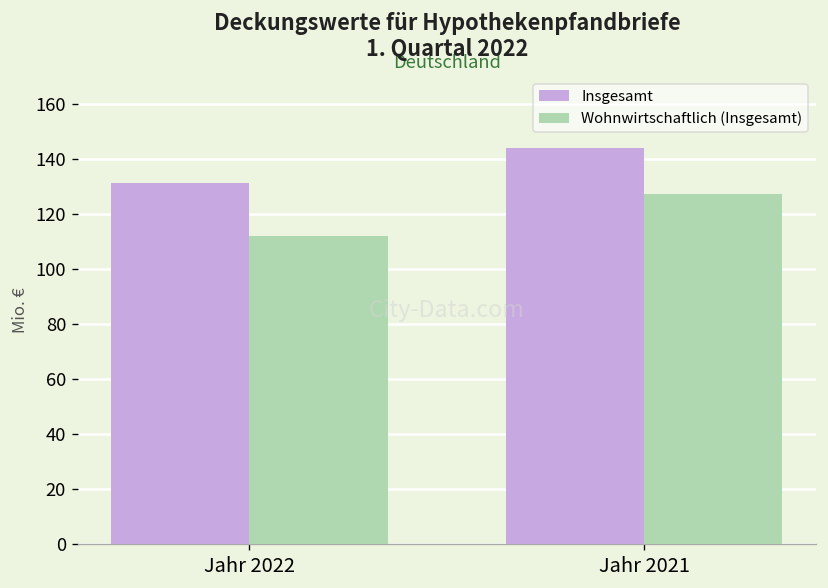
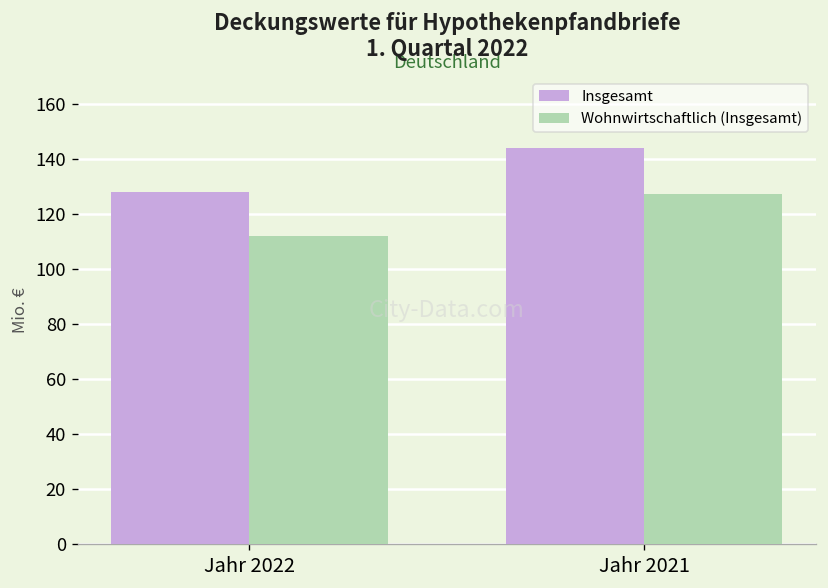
  {
    "Insgesamt": {
-     "Jahr 2022": 131,
+     "Jahr 2022": 128,
      "Jahr 2021": 144
    },
    "Wohnwirtschaftlich (Insgesamt)": {
      "Jahr 2022": 112,
      "Jahr 2021": 127
    }
  }
